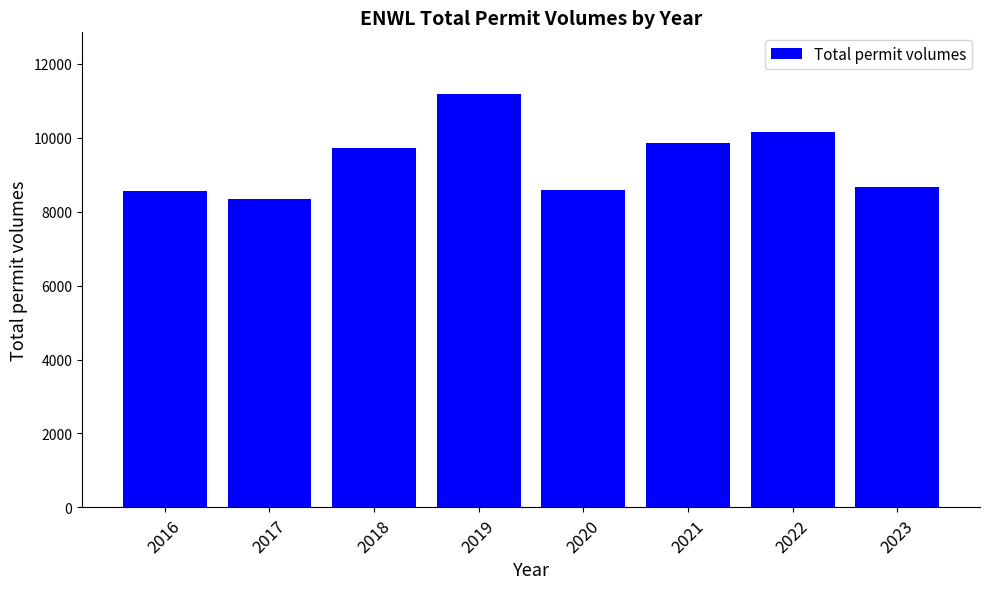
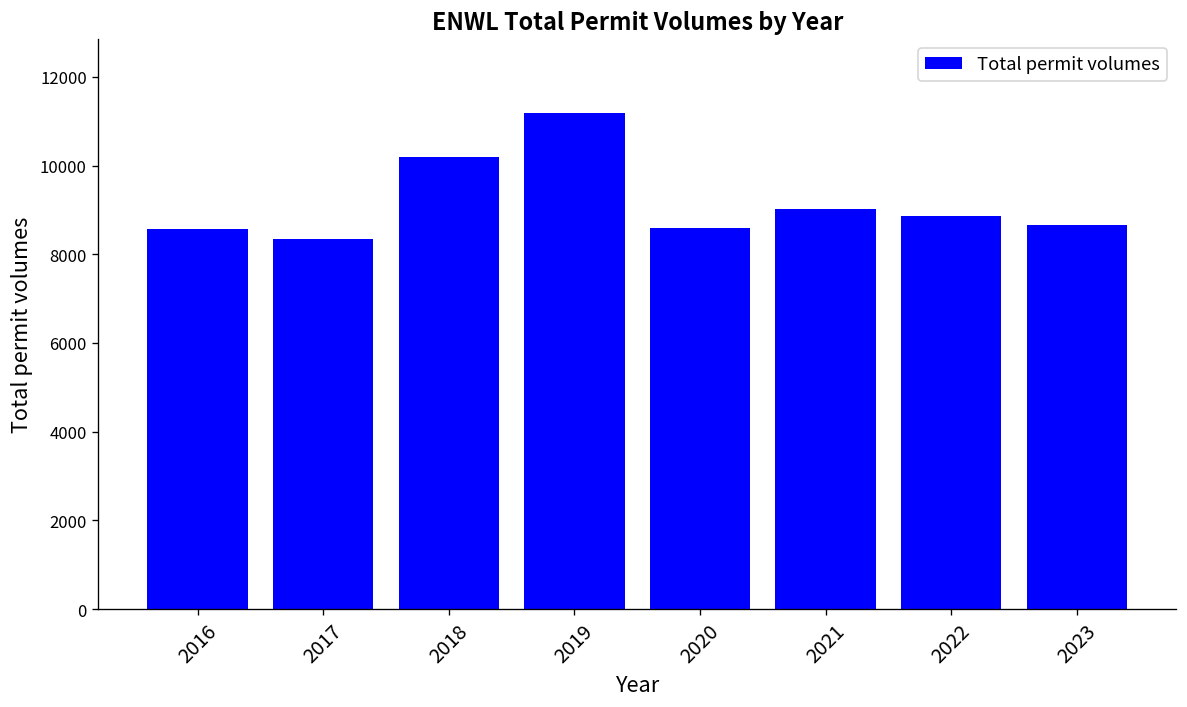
  {
    "2016": 8600,
    "2017": 8400,
-   "2018": 9700,
+   "2018": 10200,
    "2019": 11200,
    "2020": 8600,
-   "2021": 9800,
-   "2022": 10200,
+   "2021": 9000,
+   "2022": 8900,
    "2023": 8700
  }
